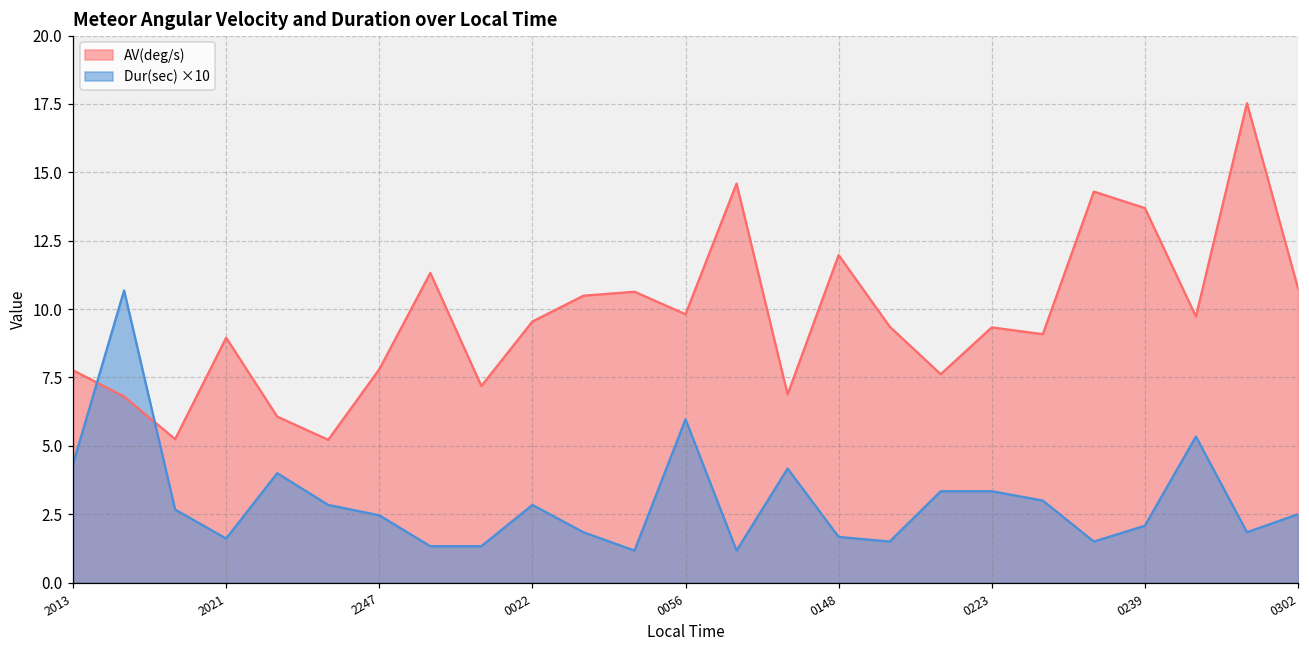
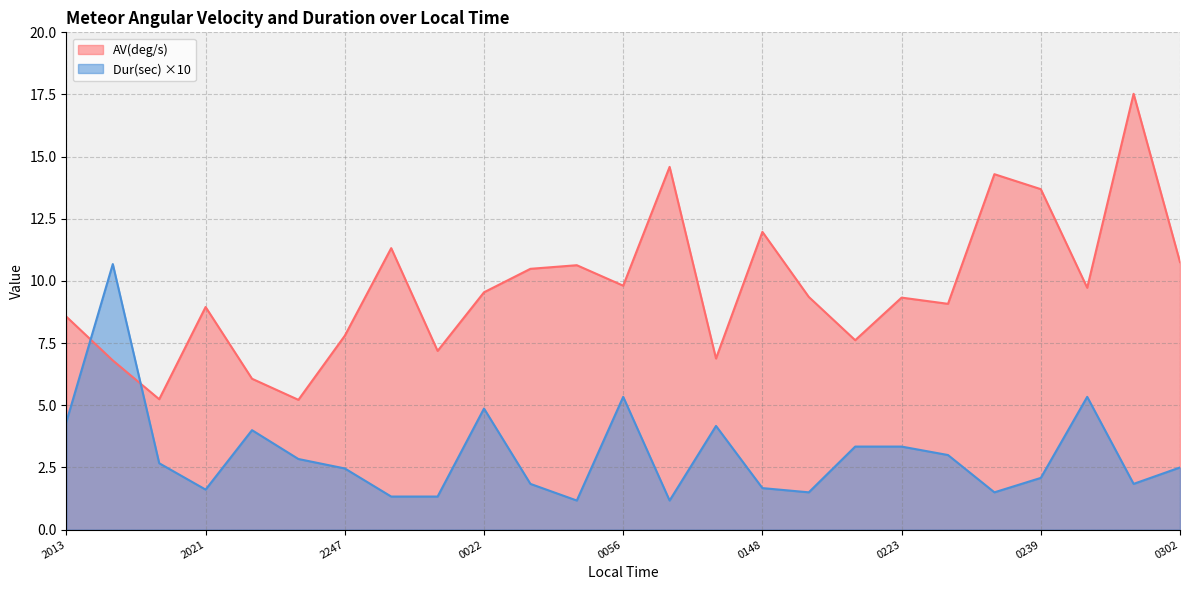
  {
    "AV(deg/s)": {
-     "2013": 7.8,
+     "2013": 8.6,
      "2021": 9.0,
      "2247": 7.8,
      "0022": 9.5,
      "0056": 9.8,
      "0148": 12.0,
      "0223": 9.3,
      "0239": 13.7,
      "0302": 10.8
    },
    "Dur(sec) ×10": {
      "2013": 4.3,
      "2021": 1.6,
      "2247": 2.5,
-     "0022": 2.8,
-     "0056": 6.0,
+     "0022": 4.9,
+     "0056": 5.3,
      "0148": 1.7,
      "0223": 3.3,
      "0239": 2.1,
      "0302": 2.5
    }
  }
